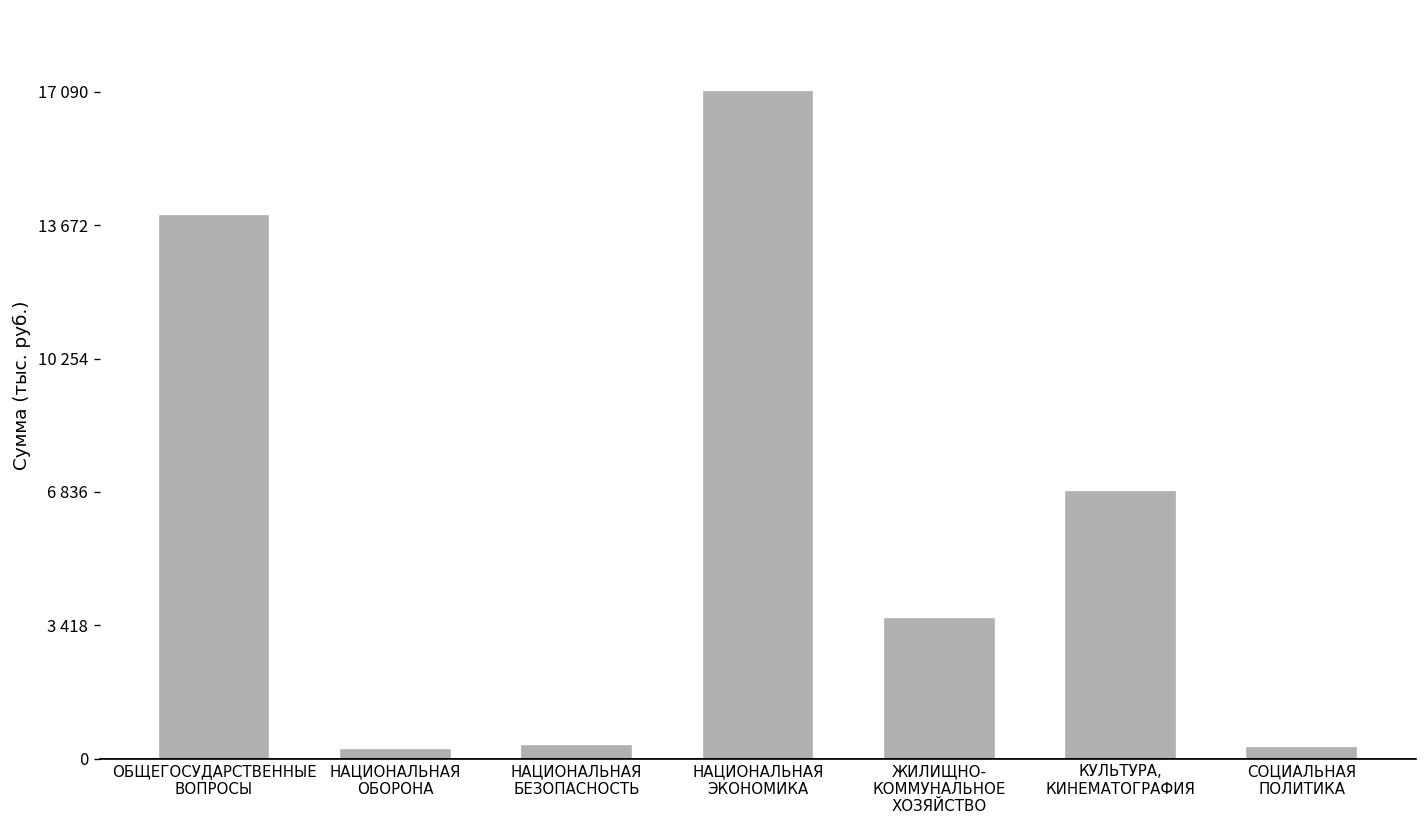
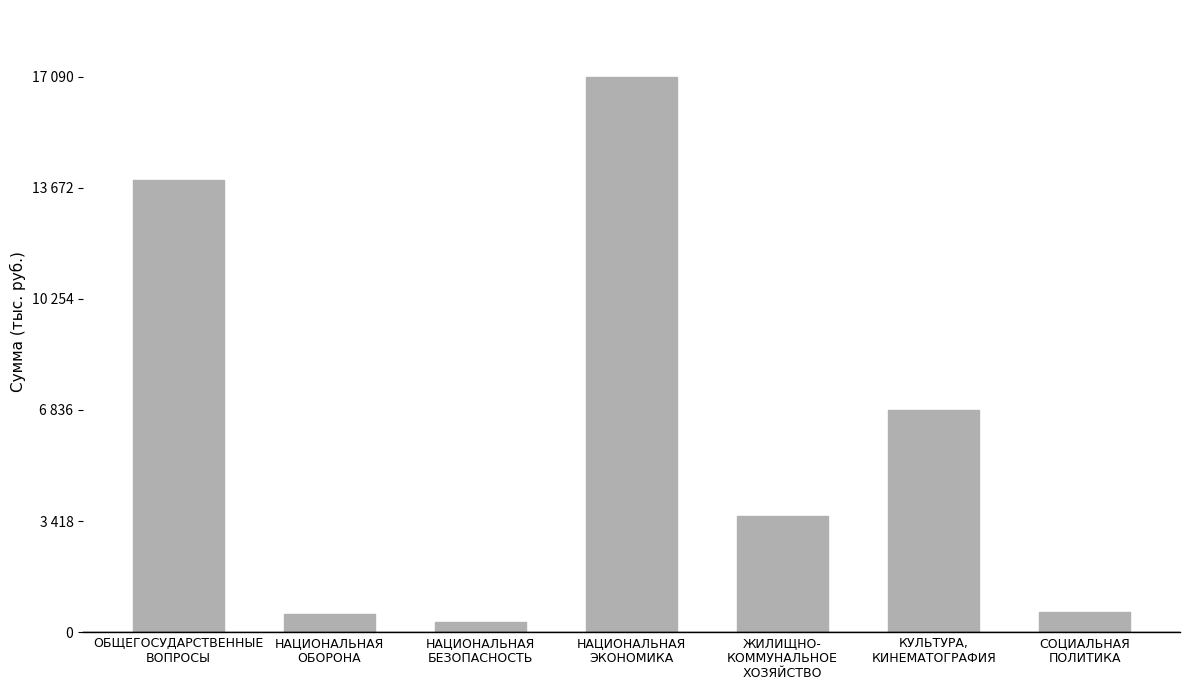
  {
    "ОБЩЕГОСУДАРСТВЕННЫЕ ВОПРОСЫ": 13900,
-   "НАЦИОНАЛЬНАЯ ОБОРОНА": 200,
+   "НАЦИОНАЛЬНАЯ ОБОРОНА": 600,
    "НАЦИОНАЛЬНАЯ БЕЗОПАСНОСТЬ": 300,
    "НАЦИОНАЛЬНАЯ ЭКОНОМИКА": 17100,
    "ЖИЛИЩНО- КОММУНАЛЬНОЕ ХОЗЯЙСТВО": 3600,
    "КУЛЬТУРА, КИНЕМАТОГРАФИЯ": 6800,
-   "СОЦИАЛЬНАЯ ПОЛИТИКА": 300
+   "СОЦИАЛЬНАЯ ПОЛИТИКА": 600
  }
